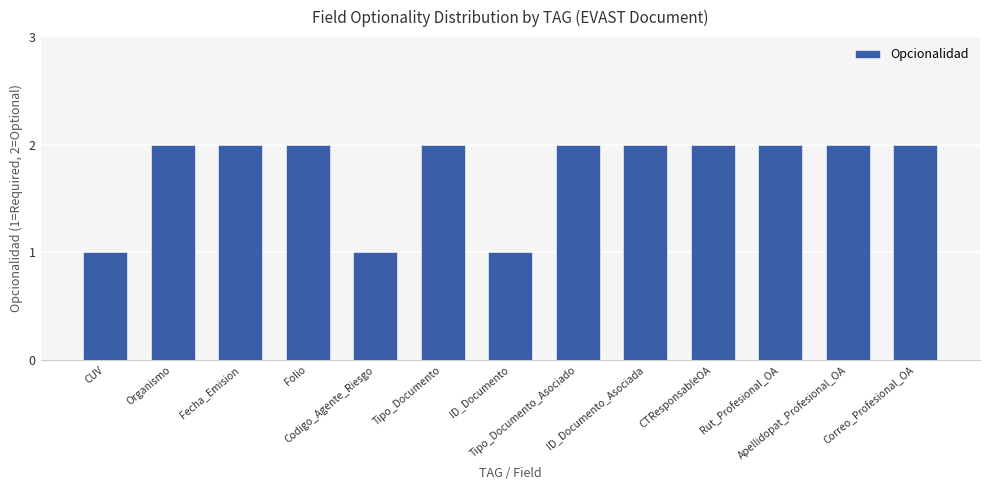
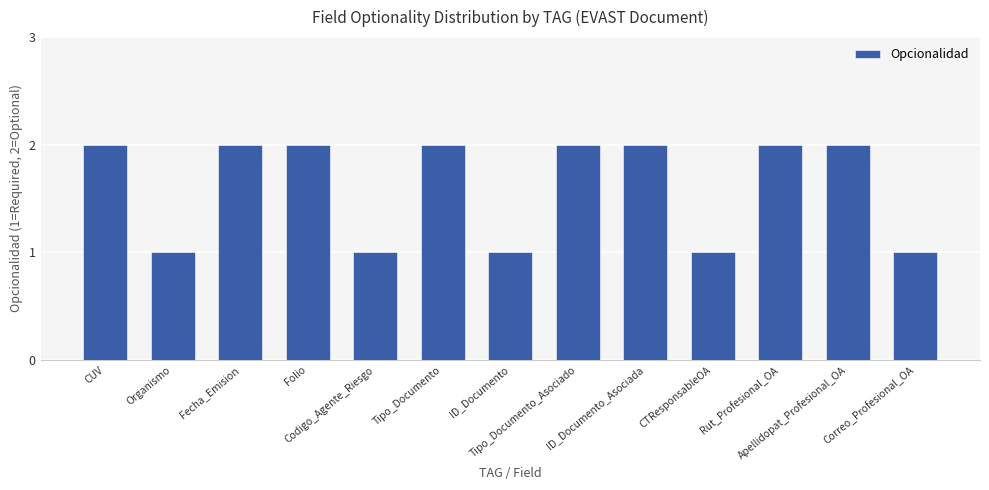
  {
-   "CUV": 1,
-   "Organismo": 2,
+   "CUV": 2,
+   "Organismo": 1,
    "Fecha_Emision": 2,
    "Folio": 2,
    "Codigo_Agente_Riesgo": 1,
    "Tipo_Documento": 2,
    "ID_Documento": 1,
    "Tipo_Documento_Asociado": 2,
    "ID_Documento_Asociada": 2,
-   "CTResponsableOA": 2,
+   "CTResponsableOA": 1,
    "Rut_Profesional_OA": 2,
    "Apellidopat_Profesional_OA": 2,
-   "Correo_Profesional_OA": 2
+   "Correo_Profesional_OA": 1
  }
